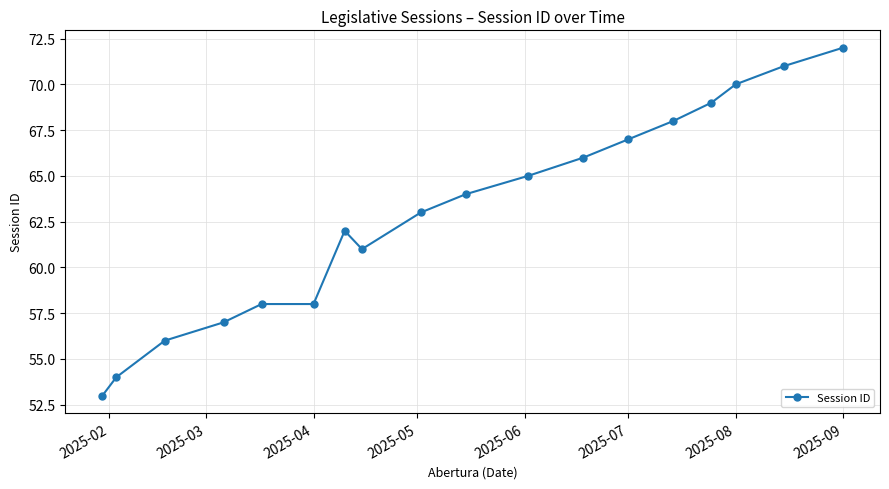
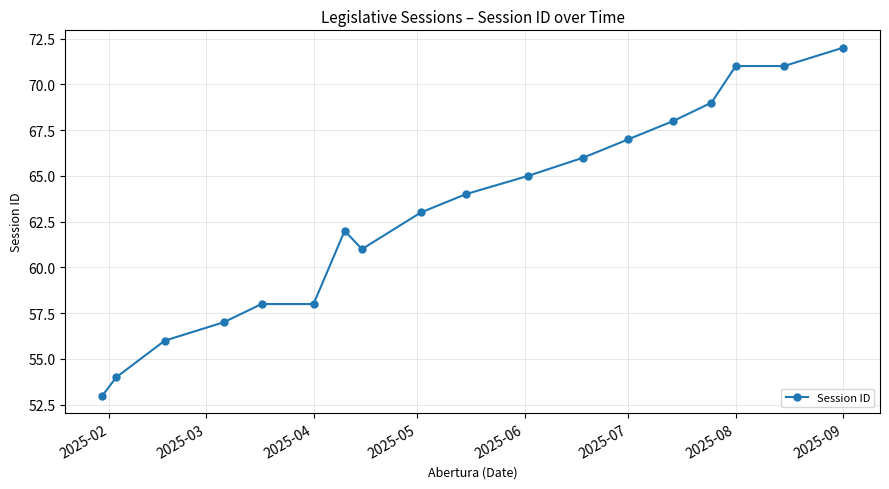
  {
    "2025-04": 58,
    "2025-07": 67,
-   "2025-08": 70,
+   "2025-08": 71,
    "2025-09": 72
  }
